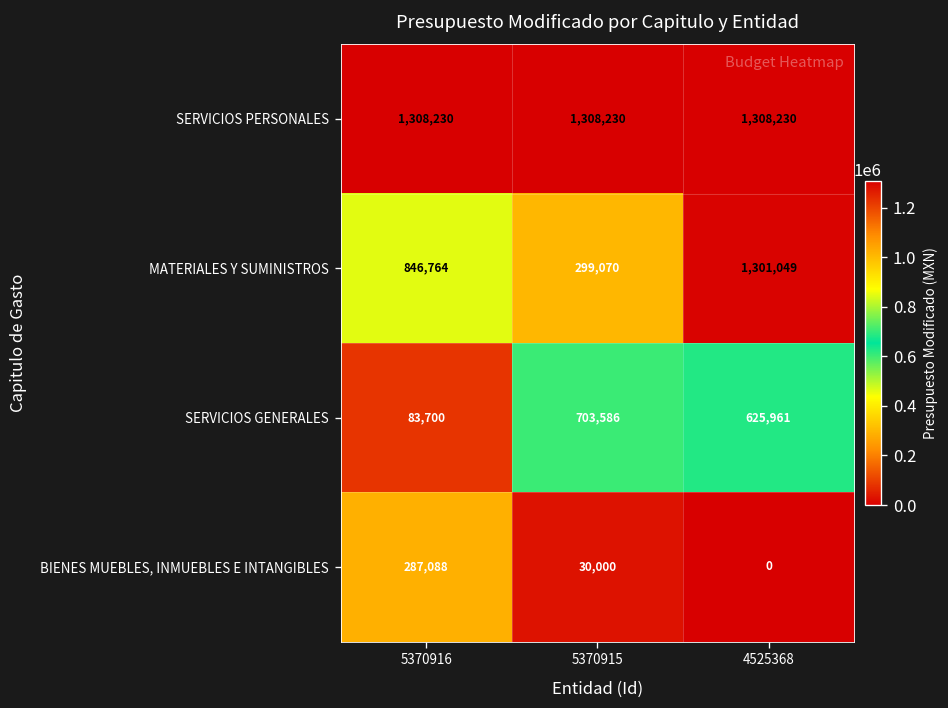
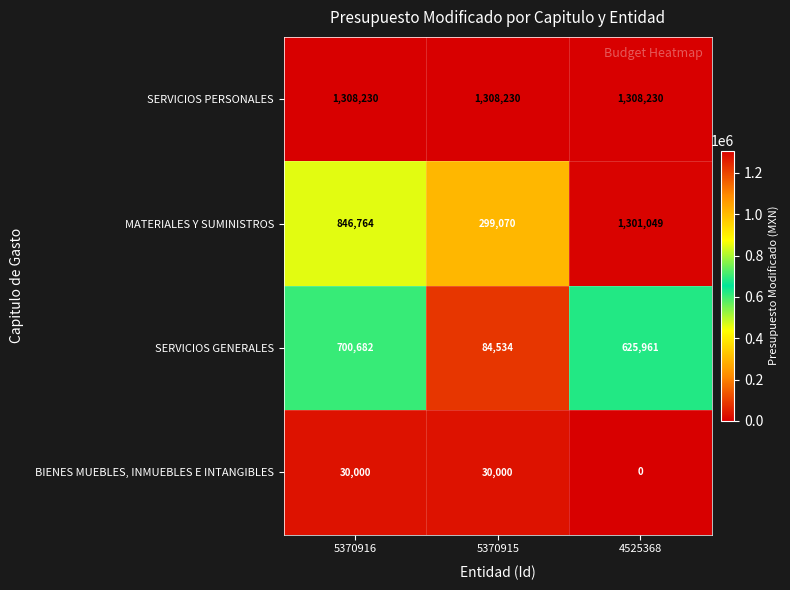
  {
    "SERVICIOS PERSONALES": {
      "5370916": "1,308,230",
      "5370915": "1,308,230"
    },
    "MATERIALES Y SUMINISTROS": {
      "5370916": "846,764",
      "5370915": "299,070",
      "4525368": "1,301,049"
    },
    "SERVICIOS GENERALES": {
-     "5370916": "83,700",
-     "5370915": "703,586",
+     "5370916": "700,682",
+     "5370915": "84,534",
      "4525368": "625,961"
    },
    "BIENES MUEBLES, INMUEBLES E INTANGIBLES": {
-     "5370916": "287,088",
+     "5370916": "30,000",
      "5370915": "30,000",
      "4525368": "0"
    }
  }
